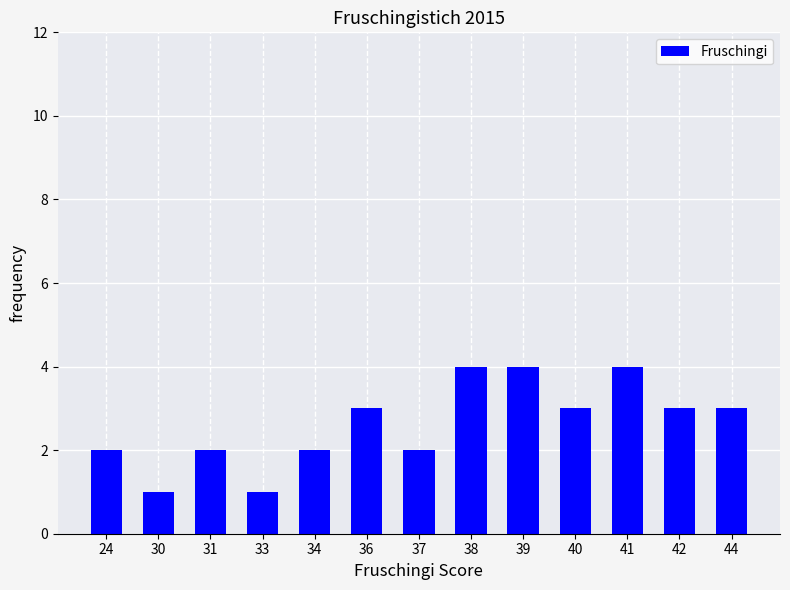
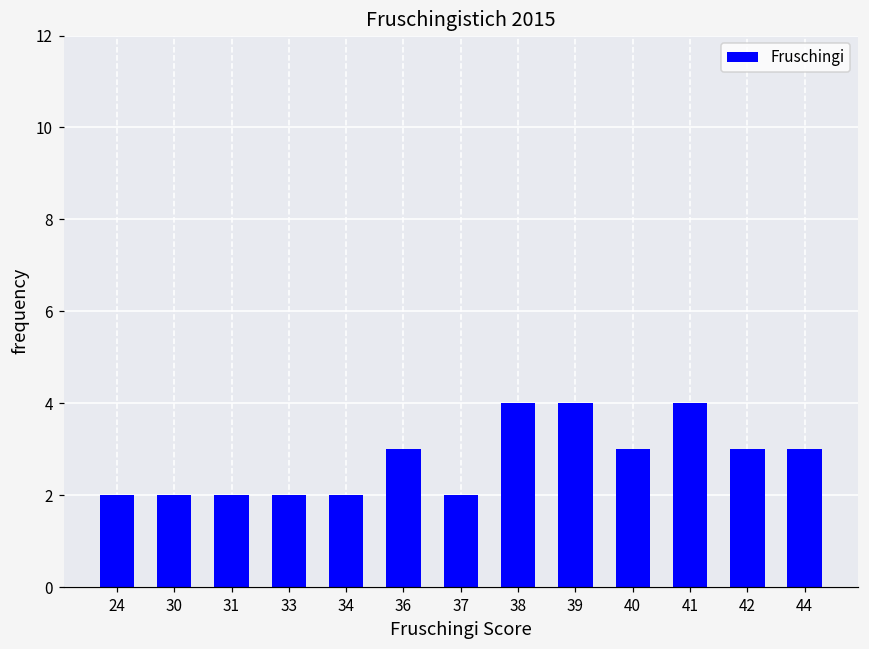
  {
    "24": 2,
-   "30": 1,
+   "30": 2,
    "31": 2,
-   "33": 1,
+   "33": 2,
    "34": 2,
    "36": 3,
    "37": 2,
    "38": 4,
    "39": 4,
    "40": 3,
    "41": 4,
    "42": 3,
    "44": 3
  }
